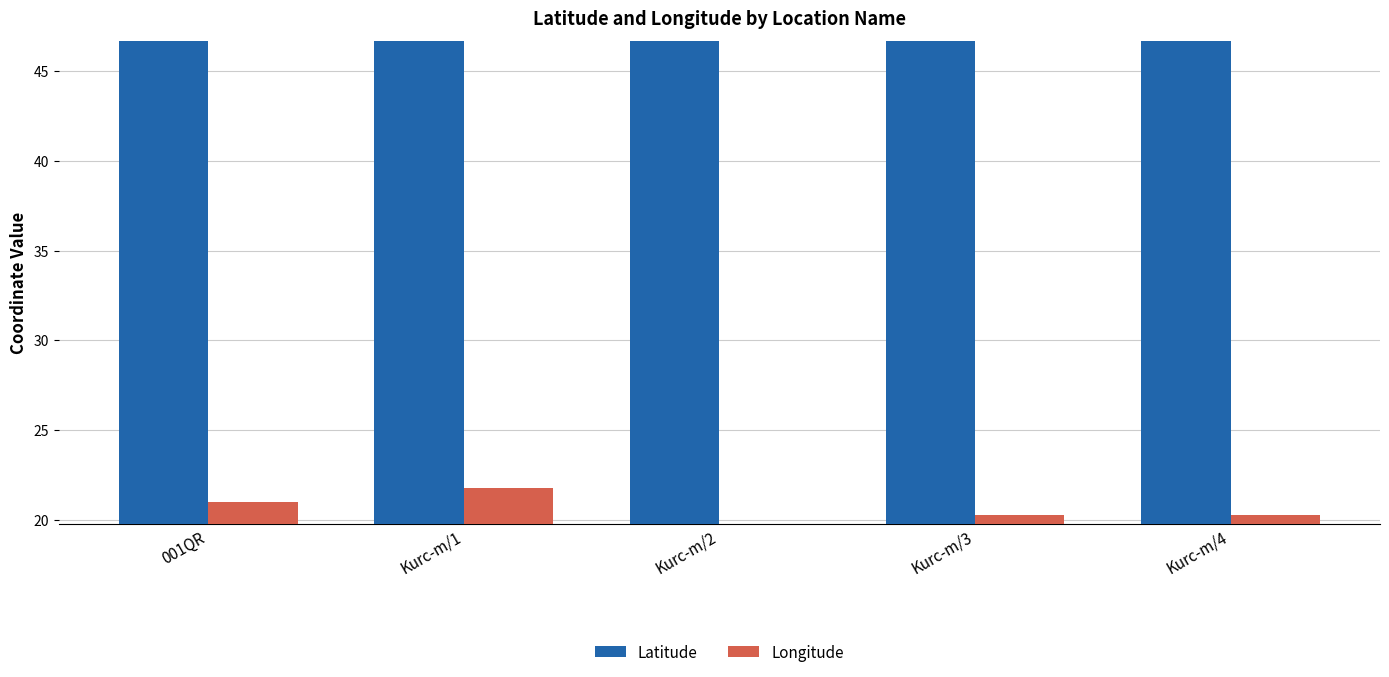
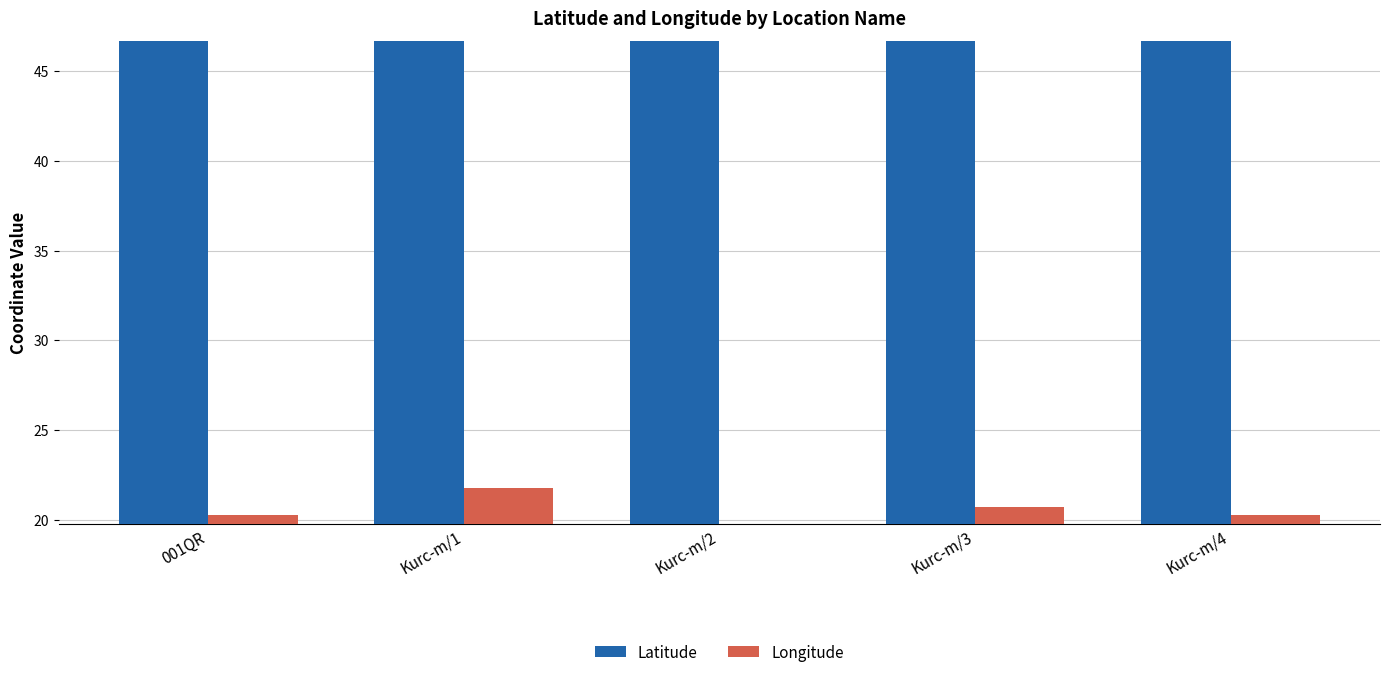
  {
    "Latitude": {
      "001QR": 46.7,
      "Kurc-m/1": 46.7,
      "Kurc-m/2": 46.7,
      "Kurc-m/3": 46.7,
      "Kurc-m/4": 46.7
    },
    "Longitude": {
-     "001QR": 21.0,
+     "001QR": 20.3,
      "Kurc-m/1": 21.8,
      "Kurc-m/2": 19.8,
-     "Kurc-m/3": 20.3,
+     "Kurc-m/3": 20.7,
      "Kurc-m/4": 20.3
    }
  }
